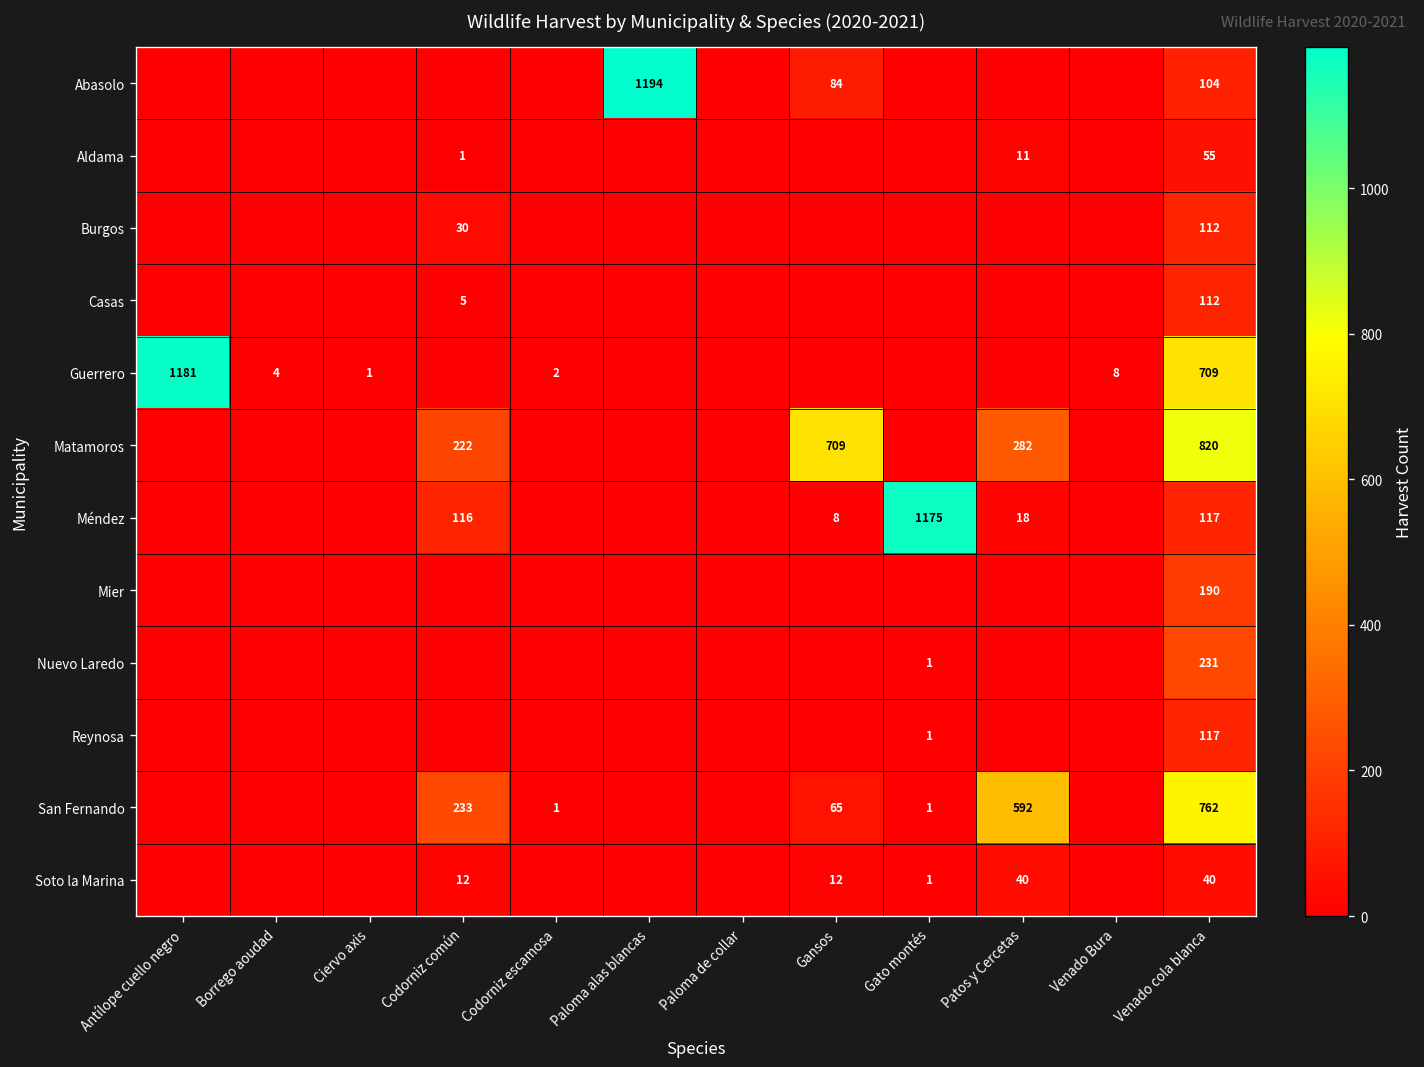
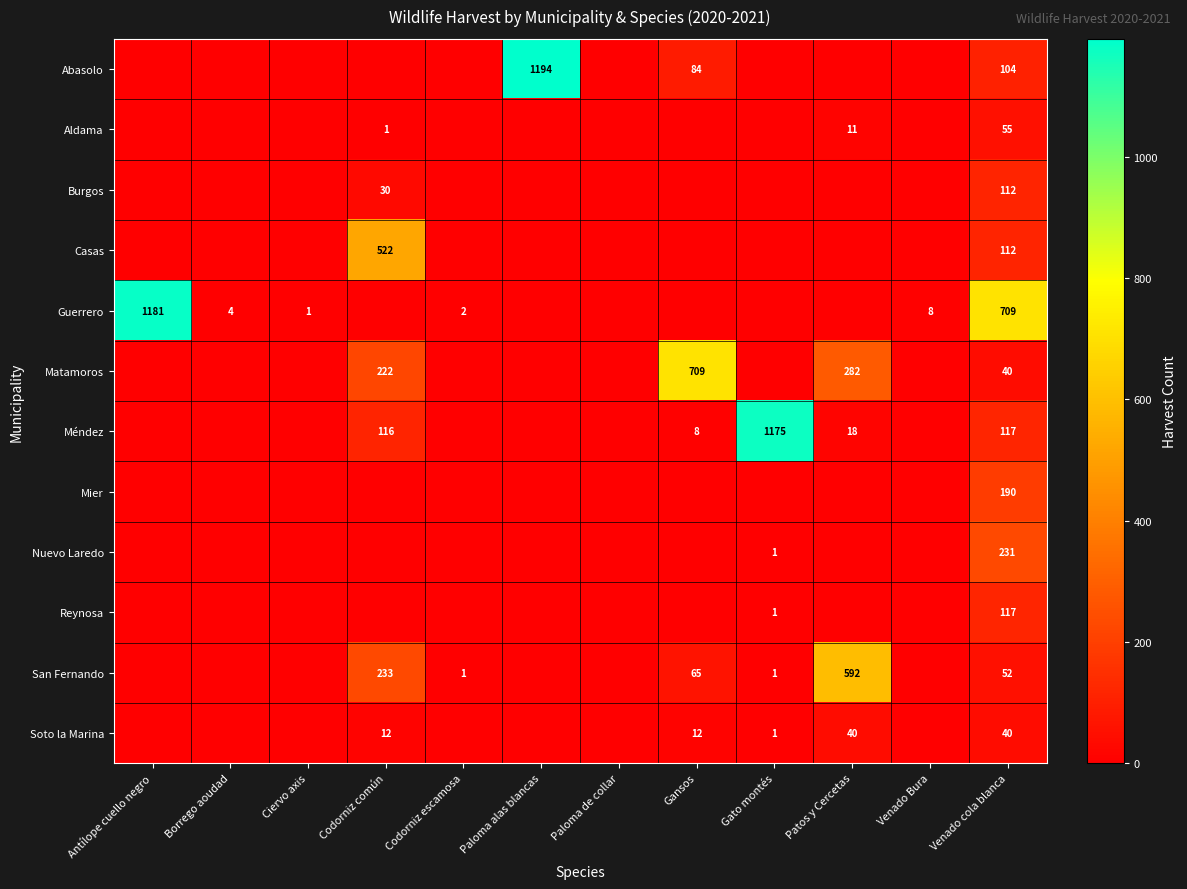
  {
    "Abasolo": {
      "Paloma alas blancas": 1194,
      "Gansos": 84,
      "Venado cola blanca": 104
    },
    "Aldama": {
      "Codorniz común": 1,
      "Patos y Cercetas": 11,
      "Venado cola blanca": 55
    },
    "Burgos": {
      "Codorniz común": 30,
      "Venado cola blanca": 112
    },
    "Casas": {
-     "Codorniz común": 5,
+     "Codorniz común": 522,
      "Venado cola blanca": 112
    },
    "Guerrero": {
      "Antílope cuello negro": 1181,
      "Borrego aoudad": 4,
      "Ciervo axis": 1,
      "Codorniz escamosa": 2,
      "Venado Bura": 8,
      "Venado cola blanca": 709
    },
    "Matamoros": {
      "Codorniz común": 222,
      "Gansos": 709,
      "Patos y Cercetas": 282,
-     "Venado cola blanca": 820
+     "Venado cola blanca": 40
    },
    "Méndez": {
      "Codorniz común": 116,
      "Gansos": 8,
      "Gato montés": 1175,
      "Patos y Cercetas": 18,
      "Venado cola blanca": 117
    },
    "Mier": {
      "Venado cola blanca": 190
    },
    "Nuevo Laredo": {
      "Gato montés": 1,
      "Venado cola blanca": 231
    },
    "Reynosa": {
      "Gato montés": 1,
      "Venado cola blanca": 117
    },
    "San Fernando": {
      "Codorniz común": 233,
      "Codorniz escamosa": 1,
      "Gansos": 65,
      "Gato montés": 1,
      "Patos y Cercetas": 592,
-     "Venado cola blanca": 762
+     "Venado cola blanca": 52
    },
    "Soto la Marina": {
      "Codorniz común": 12,
      "Gansos": 12,
      "Gato montés": 1,
      "Patos y Cercetas": 40,
      "Venado cola blanca": 40
    }
  }
